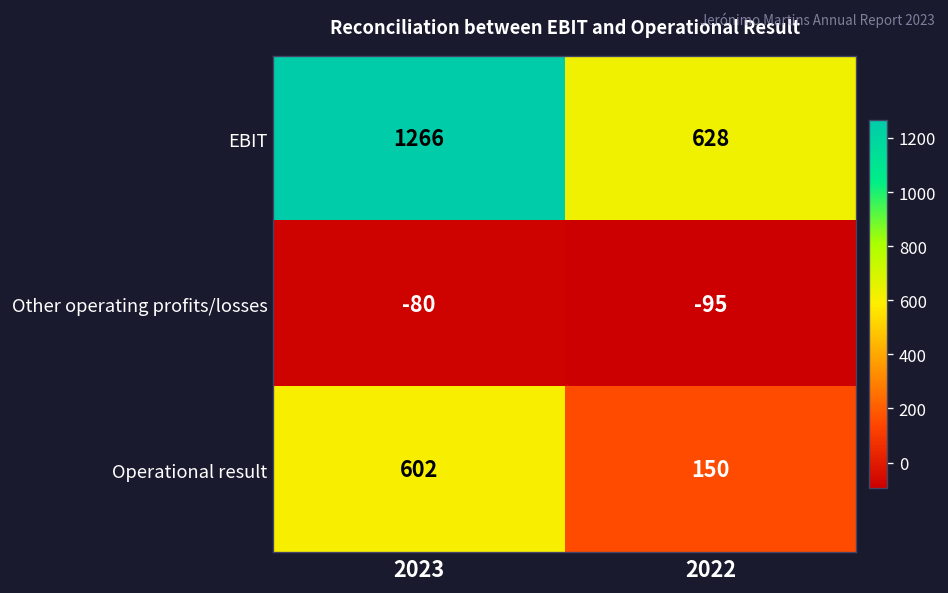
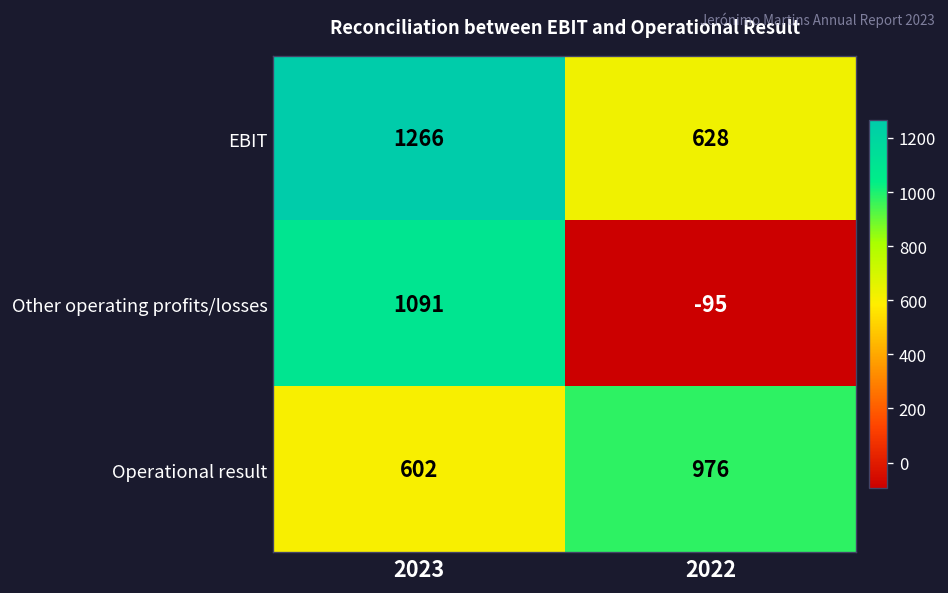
  {
    "EBIT": {
      "2023": 1266,
      "2022": 628
    },
    "Other operating profits/losses": {
-     "2023": -80,
+     "2023": 1091,
      "2022": -95
    },
    "Operational result": {
      "2023": 602,
-     "2022": 150
+     "2022": 976
    }
  }
